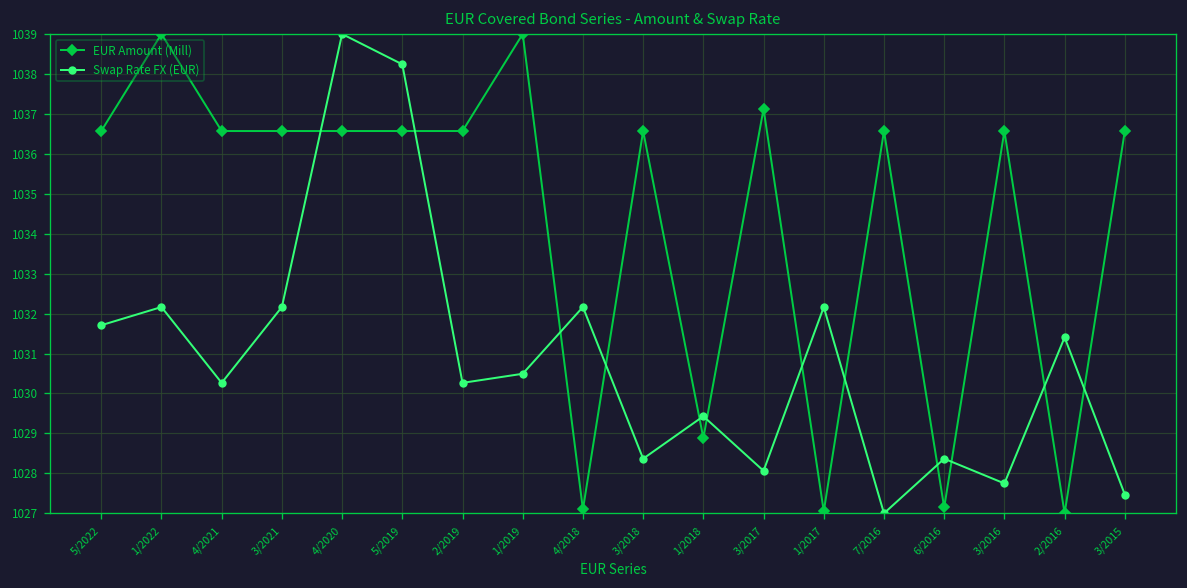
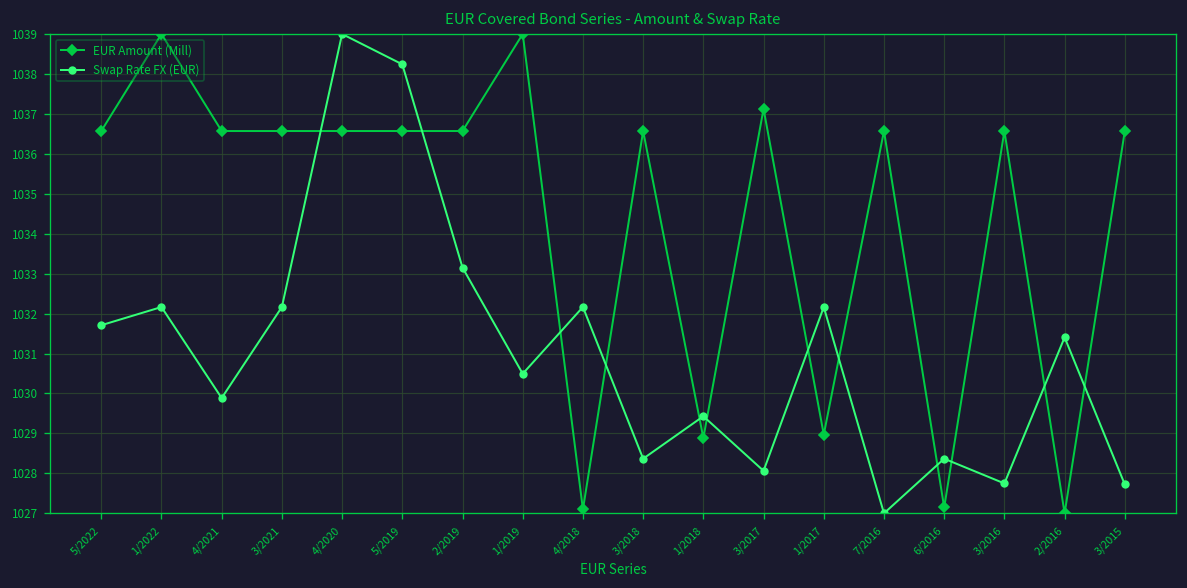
  {
    "EUR Amount (Mill)": {
      "5/2022": 1036.6,
      "1/2022": 1039.0,
      "4/2021": 1036.6,
      "3/2021": 1036.6,
      "4/2020": 1036.6,
      "5/2019": 1036.6,
      "2/2019": 1036.6,
      "1/2019": 1039.0,
      "4/2018": 1027.1,
      "3/2018": 1036.6,
      "1/2018": 1028.9,
      "3/2017": 1037.1,
-     "1/2017": 1027.0,
+     "1/2017": 1029.0,
      "7/2016": 1036.6,
      "6/2016": 1027.1,
      "3/2016": 1036.6,
      "2/2016": 1027.0,
      "3/2015": 1036.6
    },
    "Swap Rate FX (EUR)": {
      "5/2022": 1031.7,
      "1/2022": 1032.2,
-     "4/2021": 1030.3,
+     "4/2021": 1029.9,
      "3/2021": 1032.2,
      "4/2020": 1039.0,
      "5/2019": 1038.2,
-     "2/2019": 1030.3,
+     "2/2019": 1033.2,
      "1/2019": 1030.5,
      "4/2018": 1032.2,
      "3/2018": 1028.4,
      "1/2018": 1029.4,
      "3/2017": 1028.1,
      "1/2017": 1032.2,
      "7/2016": 1027.0,
      "6/2016": 1028.4,
      "3/2016": 1027.7,
      "2/2016": 1031.4,
-     "3/2015": 1027.5
+     "3/2015": 1027.7
    }
  }
